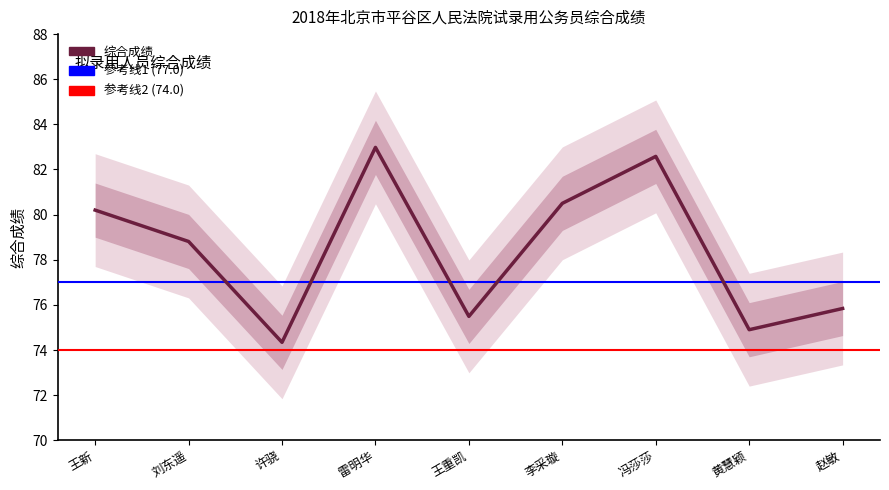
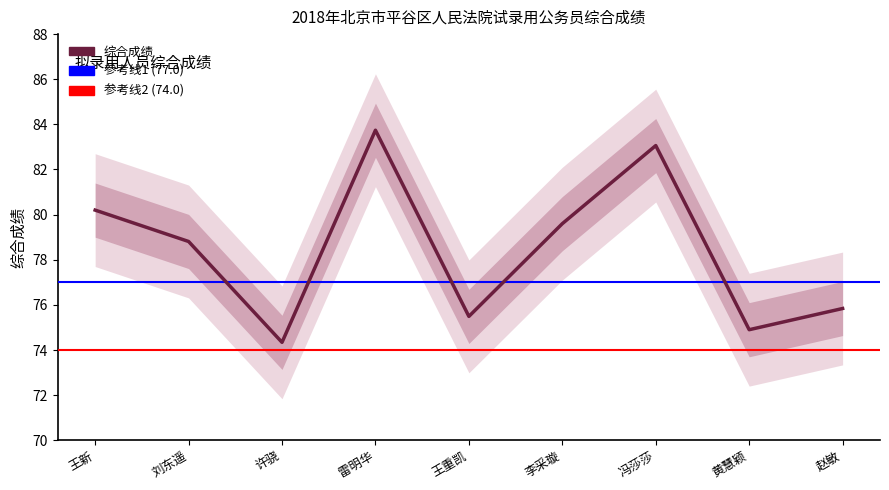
  {
    "综合成绩": {
      "王新": 80.2,
      "刘东遥": 78.8,
      "许骁": 74.3,
-     "雷明华": 83.0,
+     "雷明华": 83.7,
      "王重凯": 75.5,
-     "李采璇": 80.5,
-     "冯莎莎": 82.6,
+     "李采璇": 79.6,
+     "冯莎莎": 83.1,
      "黄慧颖": 74.9,
      "赵敏": 75.8
    }
  }
